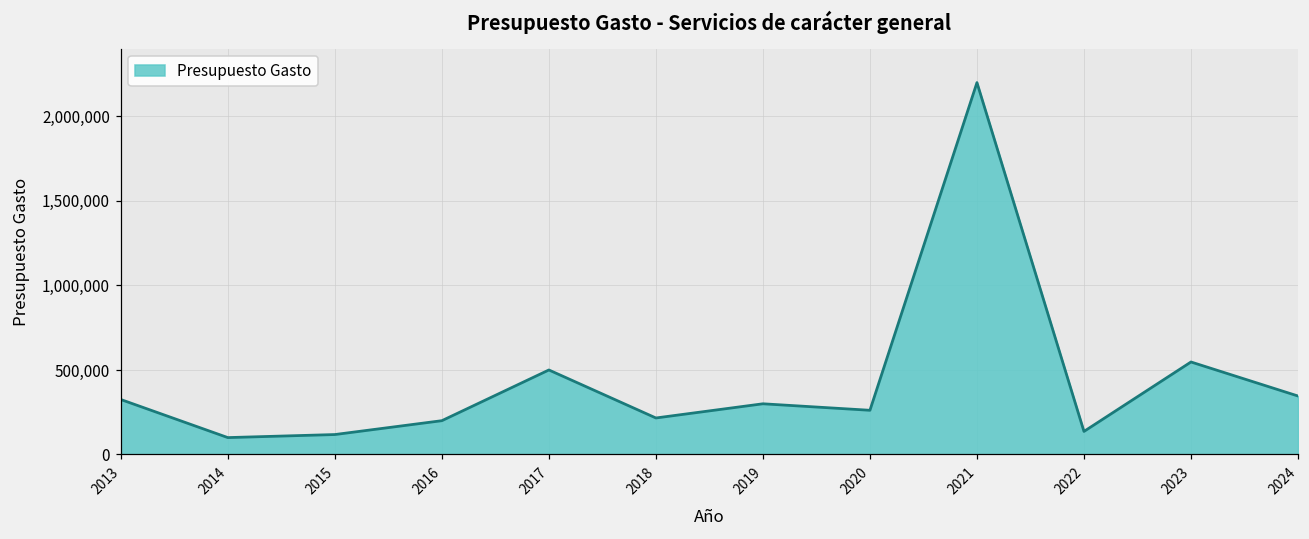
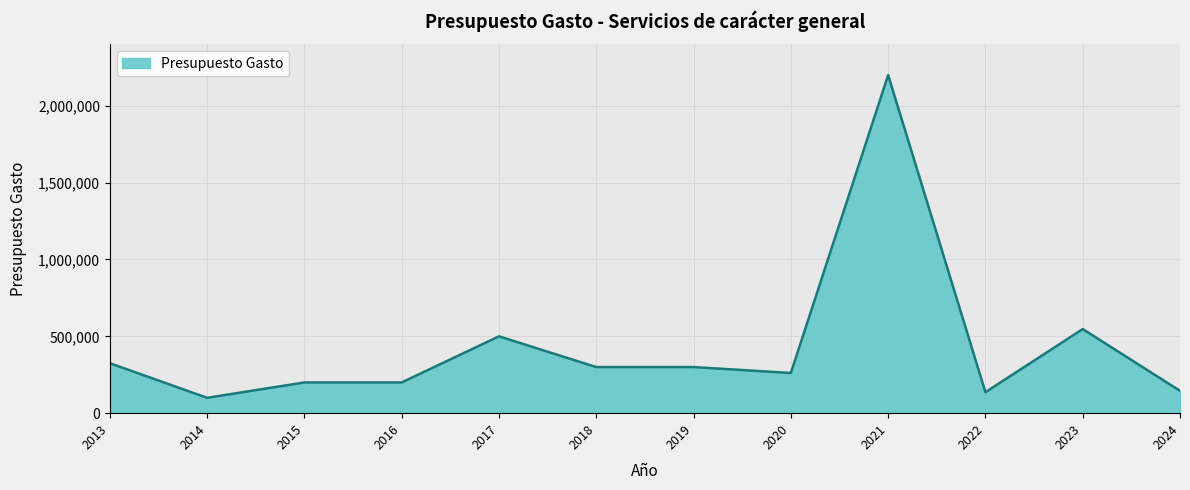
  {
    "2013": "330,000",
    "2014": "100,000",
-   "2015": "120,000",
+   "2015": "200,000",
    "2016": "200,000",
    "2017": "500,000",
-   "2018": "220,000",
+   "2018": "300,000",
    "2019": "300,000",
    "2020": "260,000",
    "2021": "2,200,000",
    "2022": "140,000",
    "2023": "550,000",
-   "2024": "350,000"
+   "2024": "150,000"
  }
